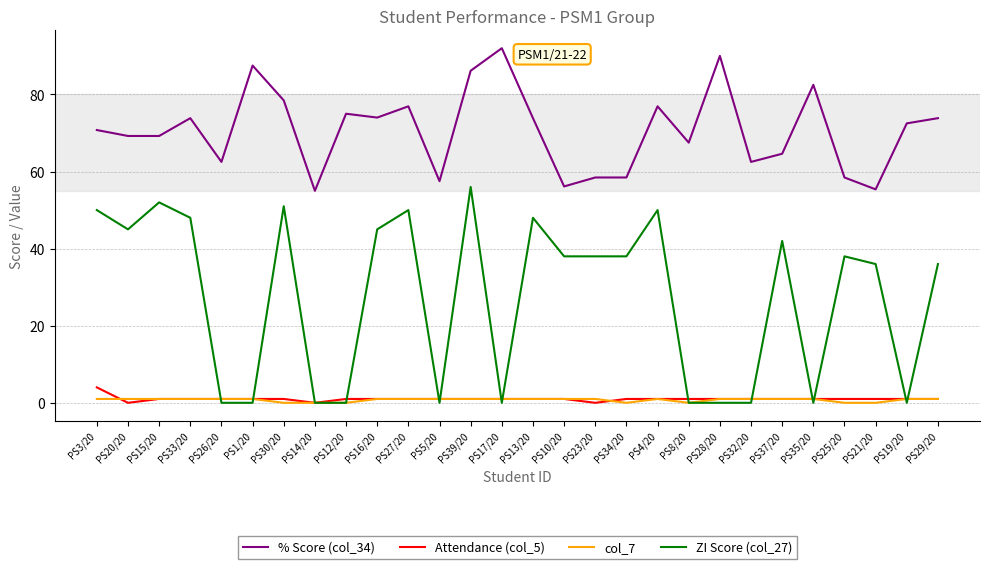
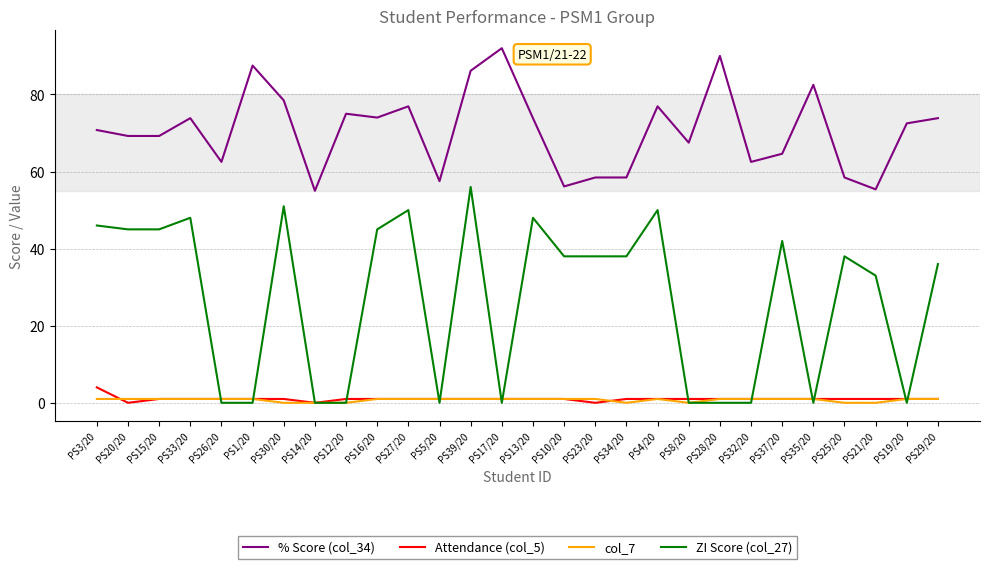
  {
    "% Score (col_34)": {
      "PS3/20": 71,
      "PS20/20": 69,
      "PS15/20": 69,
      "PS33/20": 74,
      "PS26/20": 63,
      "PS1/20": 88,
      "PS30/20": 78,
      "PS14/20": 55,
      "PS12/20": 75,
      "PS16/20": 74,
      "PS27/20": 77,
      "PS5/20": 58,
      "PS39/20": 86,
      "PS13/20": 74,
      "PS10/20": 56,
      "PS23/20": 58,
      "PS34/20": 58,
      "PS4/20": 77,
      "PS8/20": 68,
      "PS28/20": 90,
      "PS32/20": 63,
      "PS37/20": 65,
      "PS35/20": 83,
      "PS25/20": 58,
      "PS21/20": 55,
      "PS19/20": 73,
      "PS29/20": 74
    },
    "Attendance (col_5)": {
      "PS3/20": 4,
      "PS20/20": 0,
      "PS30/20": 1,
      "PS12/20": 1,
      "PS23/20": 0,
      "PS34/20": 1,
      "PS8/20": 1,
      "PS25/20": 1,
      "PS21/20": 1
    },
    "col_7": {
      "PS3/20": 1,
      "PS20/20": 1,
      "PS30/20": 0,
      "PS23/20": 1,
      "PS34/20": 0,
      "PS25/20": 0,
      "PS21/20": 0
    },
    "ZI Score (col_27)": {
-     "PS3/20": 50,
+     "PS3/20": 46,
      "PS20/20": 45,
-     "PS15/20": 52,
+     "PS15/20": 45,
      "PS33/20": 48,
      "PS26/20": 0,
      "PS1/20": 0,
      "PS30/20": 51,
      "PS16/20": 45,
      "PS27/20": 50,
      "PS5/20": 0,
      "PS39/20": 56,
      "PS17/20": 0,
      "PS13/20": 48,
      "PS10/20": 38,
      "PS23/20": 38,
      "PS34/20": 38,
      "PS4/20": 50,
      "PS28/20": 0,
      "PS32/20": 0,
      "PS37/20": 42,
      "PS35/20": 0,
      "PS25/20": 38,
-     "PS21/20": 36,
+     "PS21/20": 33,
      "PS19/20": 0,
      "PS29/20": 36
    }
  }
